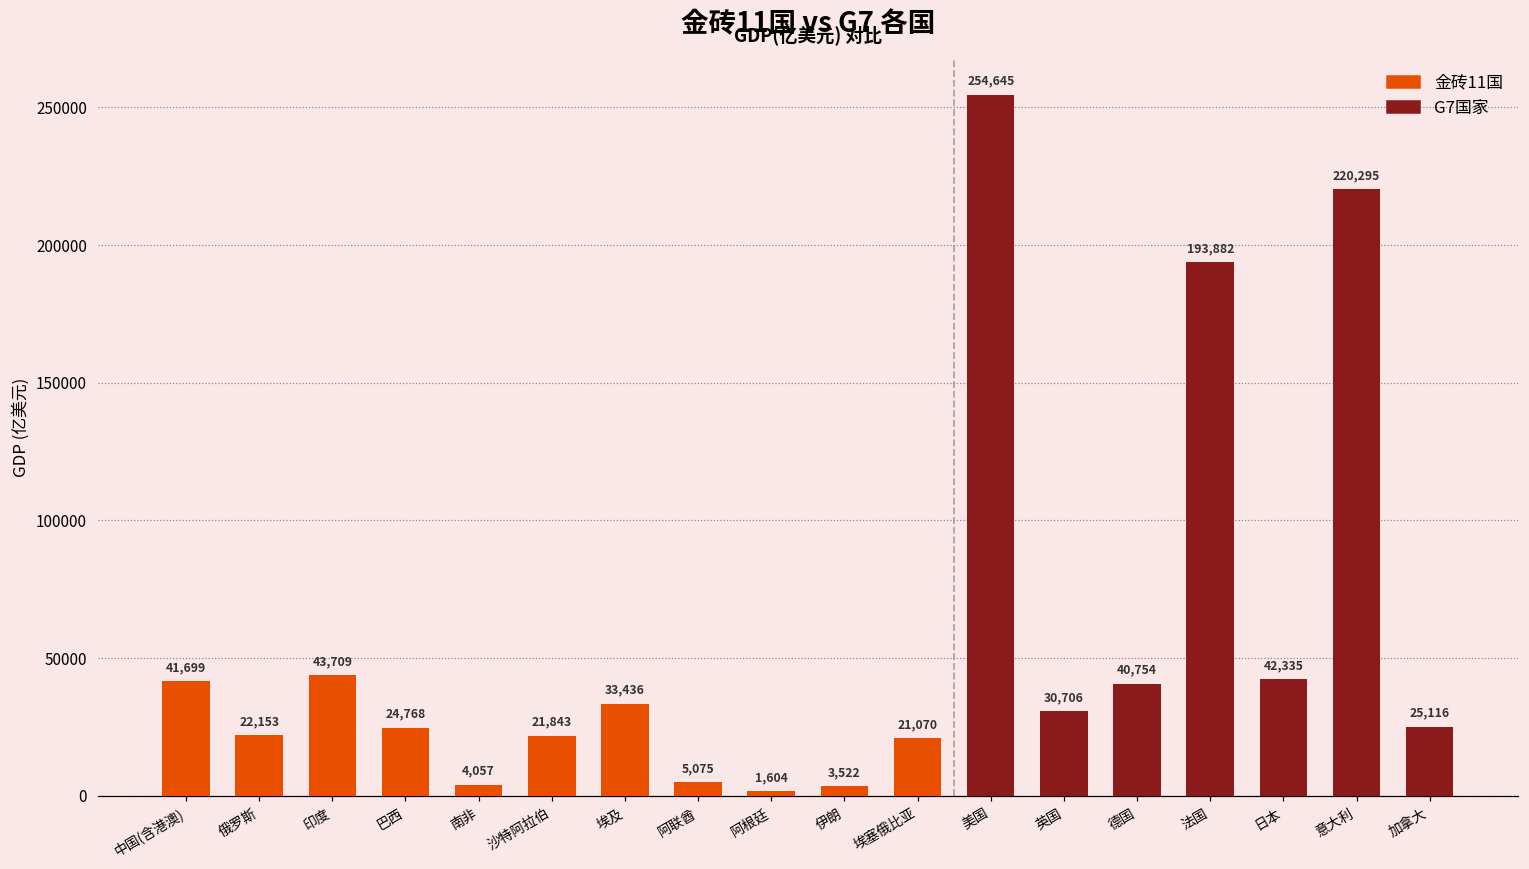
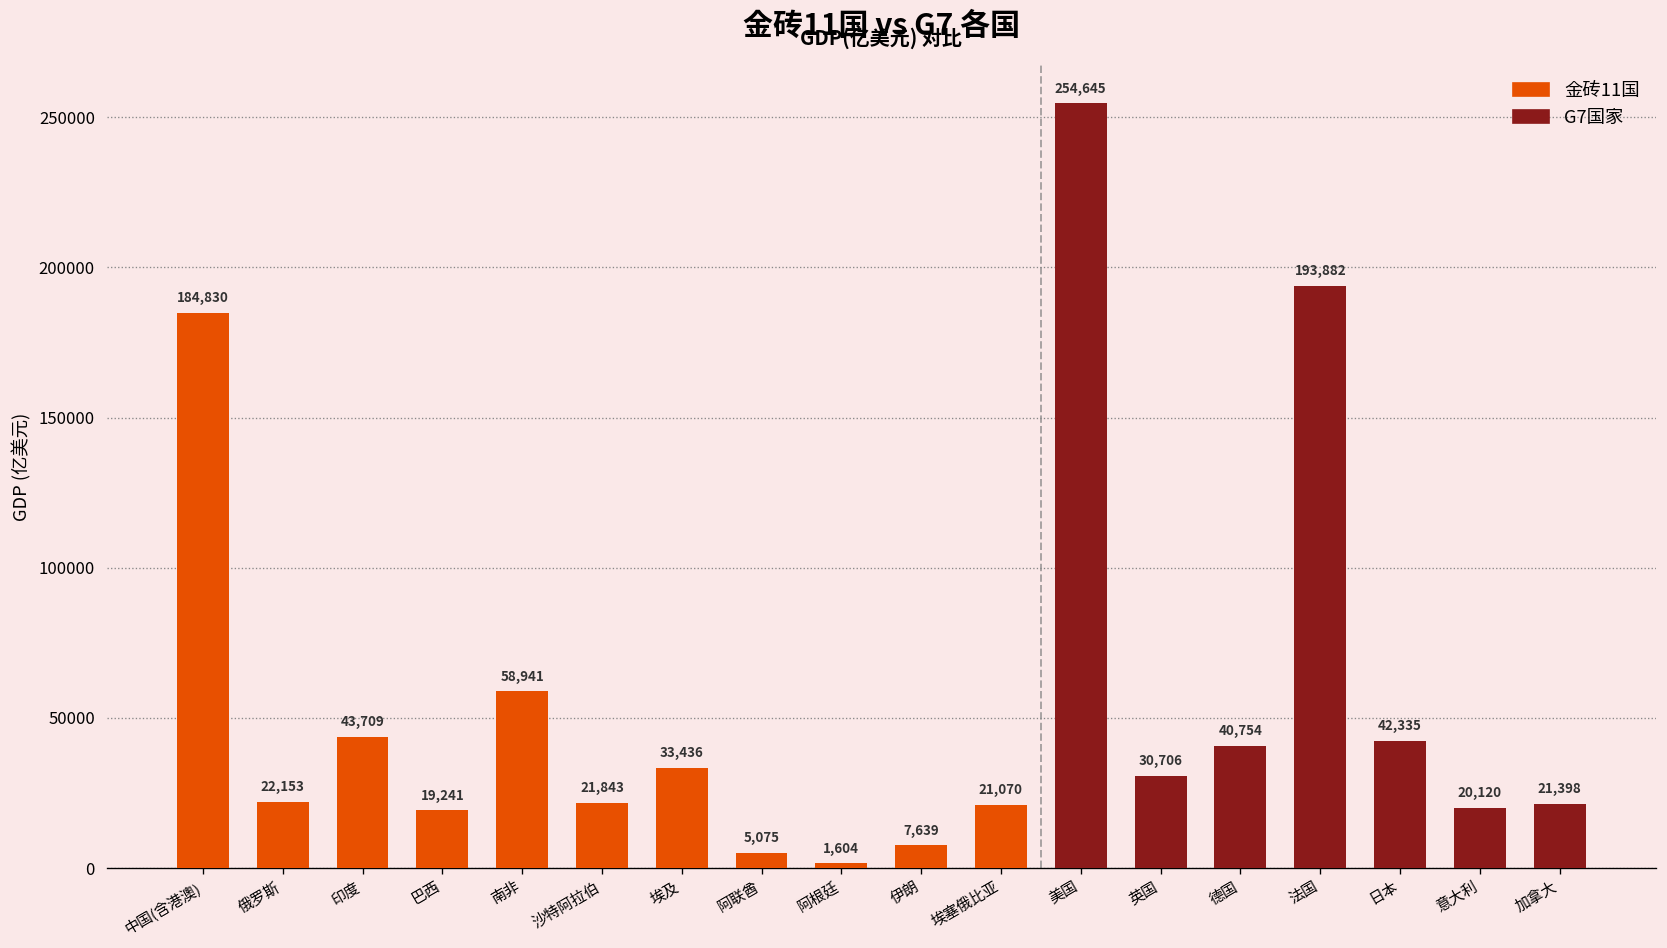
  {
-   "中国(含港澳)": "41,699",
+   "中国(含港澳)": "184,830",
    "俄罗斯": "22,153",
    "印度": "43,709",
-   "巴西": "24,768",
-   "南非": "4,057",
+   "巴西": "19,241",
+   "南非": "58,941",
    "沙特阿拉伯": "21,843",
    "埃及": "33,436",
    "阿联酋": "5,075",
    "阿根廷": "1,604",
-   "伊朗": "3,522",
+   "伊朗": "7,639",
    "埃塞俄比亚": "21,070",
    "美国": "254,645",
    "英国": "30,706",
    "德国": "40,754",
    "法国": "193,882",
    "日本": "42,335",
-   "意大利": "220,295",
-   "加拿大": "25,116"
+   "意大利": "20,120",
+   "加拿大": "21,398"
  }
